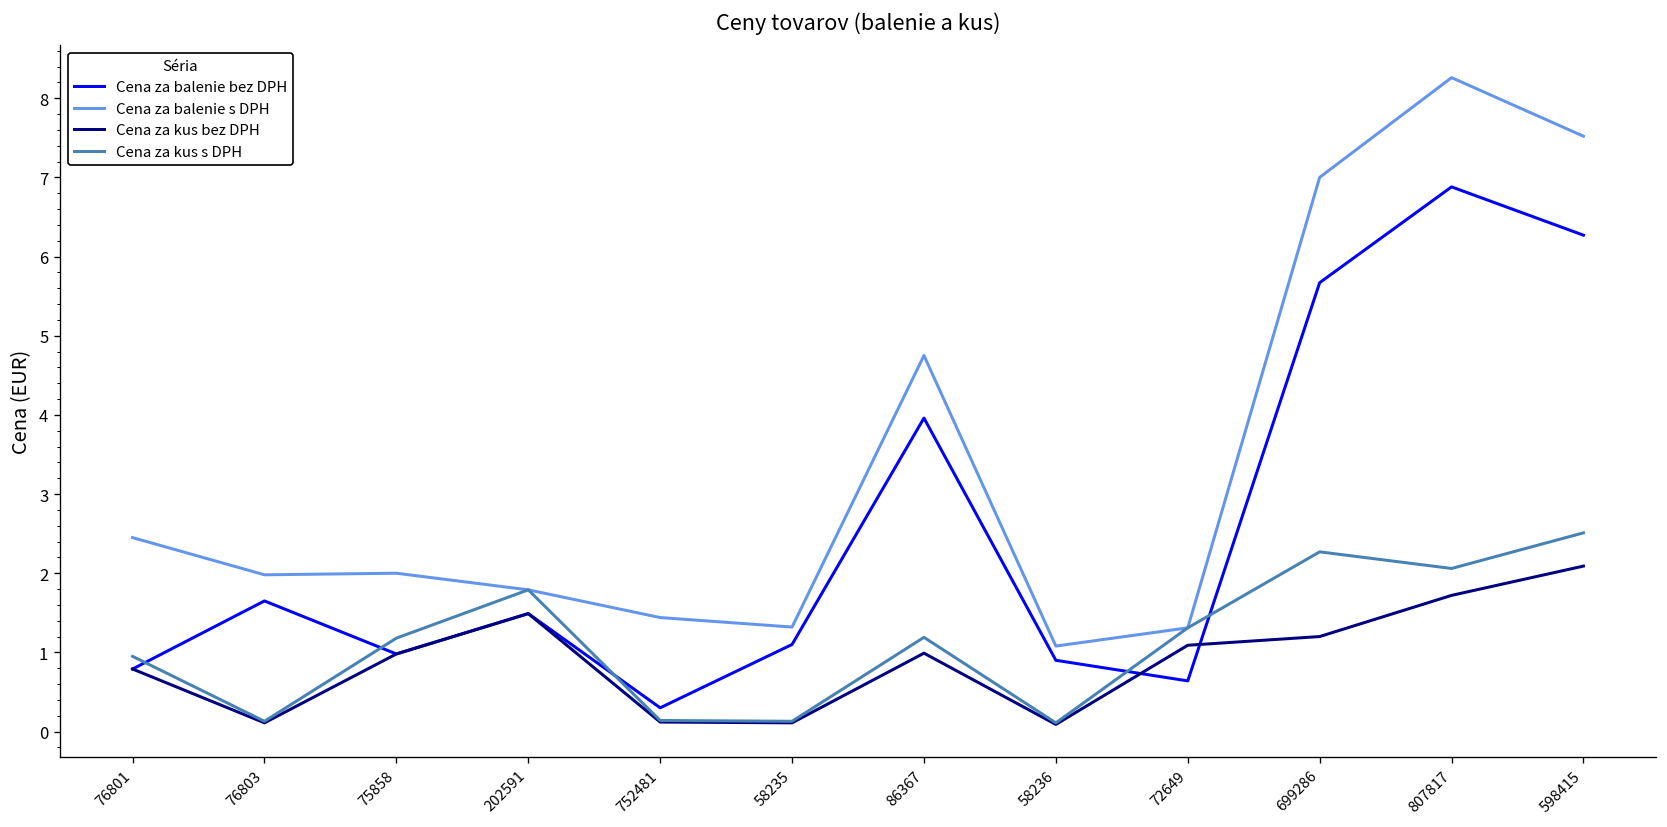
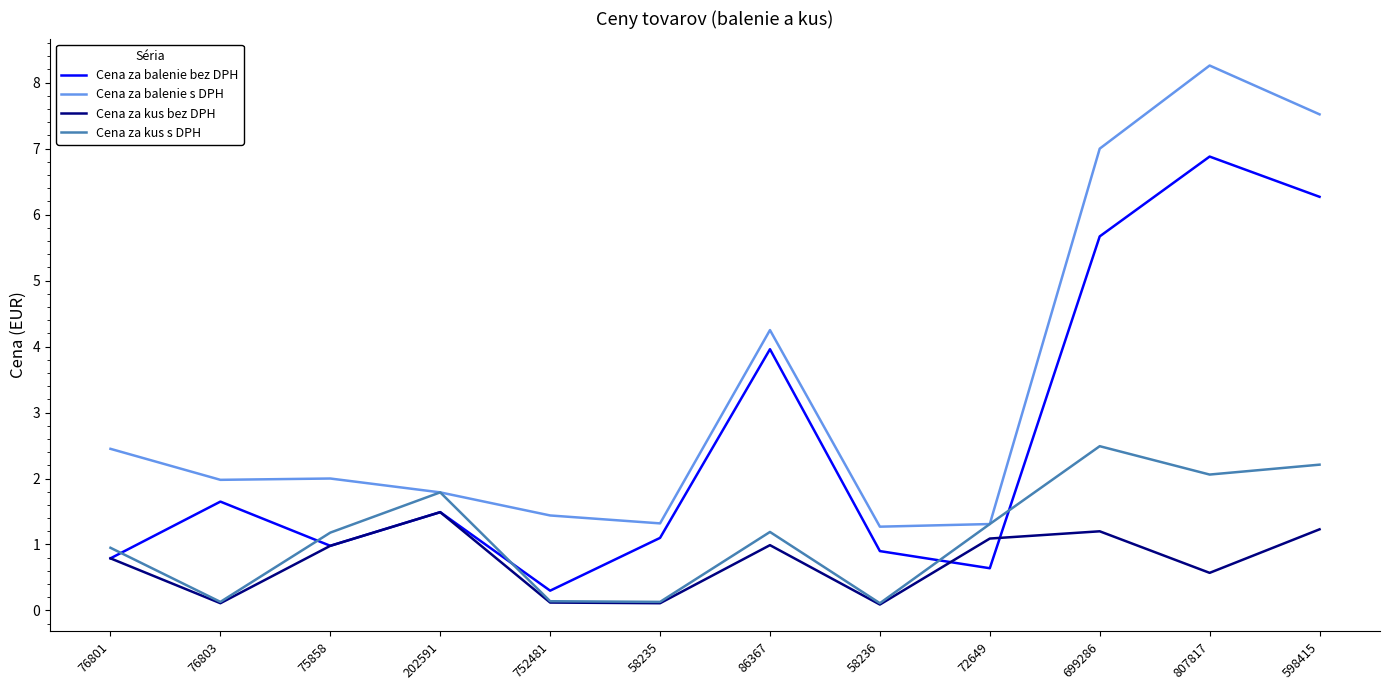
  {
    "Cena za balenie bez DPH": {
      "76803": 1.7,
      "752481": 0.3,
      "58235": 1.1,
      "86367": 4.0,
      "58236": 0.9,
      "72649": 0.6,
      "699286": 5.7,
      "807817": 6.9,
      "598415": 6.3
    },
    "Cena za balenie s DPH": {
      "76801": 2.5,
      "76803": 2.0,
      "75858": 2.0,
      "752481": 1.4,
      "58235": 1.3,
-     "86367": 4.8,
-     "58236": 1.1,
+     "86367": 4.3,
+     "58236": 1.3,
      "699286": 7.0,
      "807817": 8.3,
      "598415": 7.5
    },
    "Cena za kus bez DPH": {
      "86367": 1.0,
      "72649": 1.1,
      "699286": 1.2,
-     "807817": 1.7,
-     "598415": 2.1
+     "807817": 0.6,
+     "598415": 1.2
    },
    "Cena za kus s DPH": {
      "76801": 1.0,
      "75858": 1.2,
      "86367": 1.2,
-     "699286": 2.3,
+     "699286": 2.5,
      "807817": 2.1,
-     "598415": 2.5
+     "598415": 2.2
    }
  }
